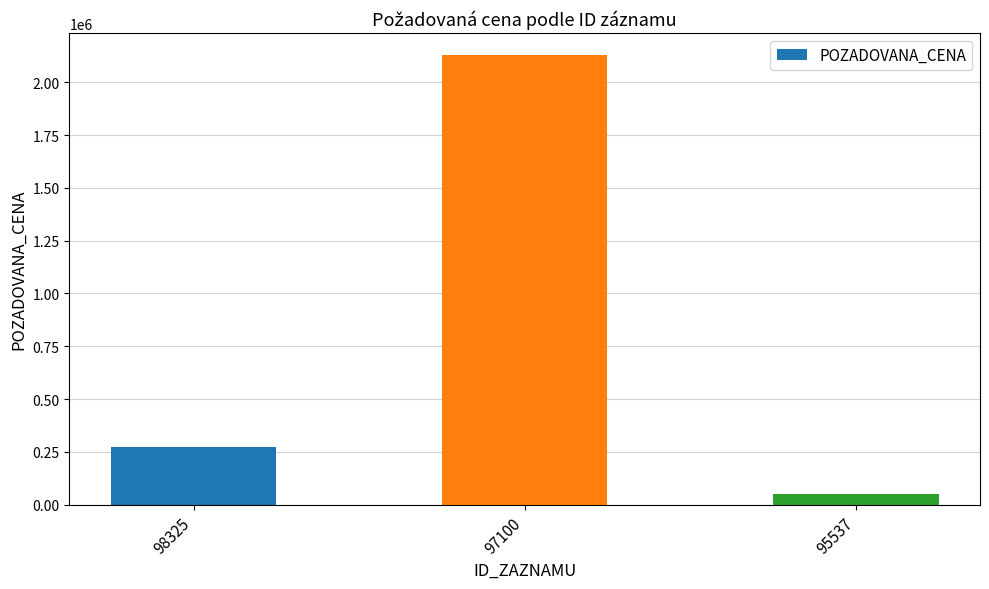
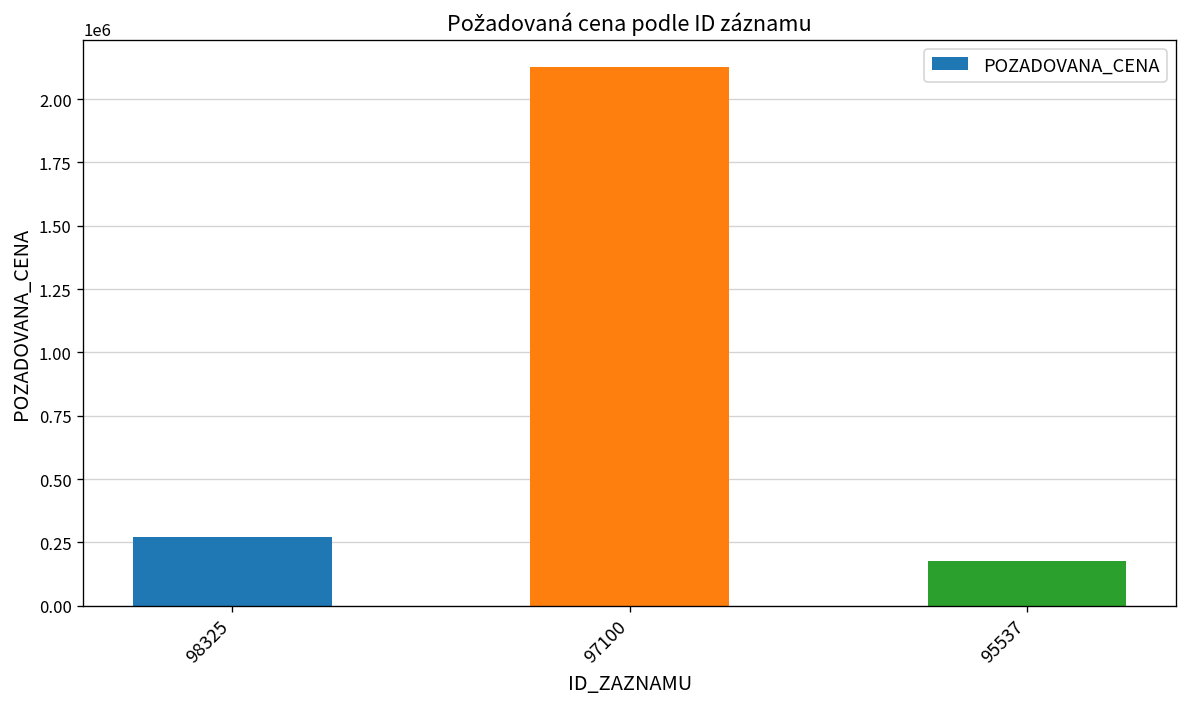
  {
    "98325": 270000,
    "97100": 2130000,
-   "95537": 50000
+   "95537": 180000
  }
